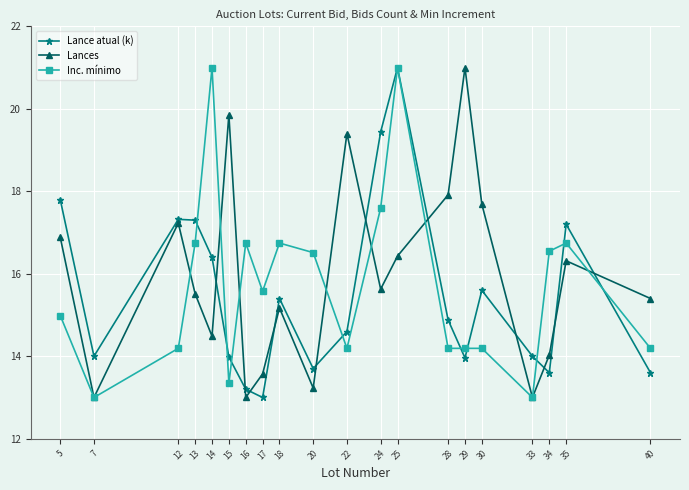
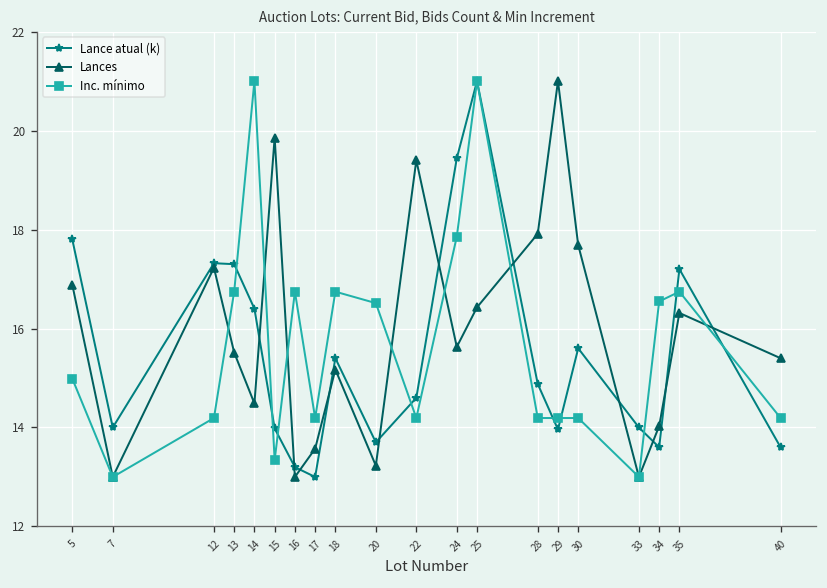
  {
    "Inc. mínimo": {
      "5": 15.0,
      "12": 14.2,
      "13": 16.7,
      "14": 21.0,
      "15": 13.3,
      "16": 16.7,
-     "17": 15.6,
+     "17": 14.2,
      "18": 16.7,
      "20": 16.5,
      "22": 14.2,
-     "24": 17.6,
+     "24": 17.9,
      "28": 14.2,
      "29": 14.2,
      "30": 14.2,
      "34": 16.5,
      "35": 16.7,
      "40": 14.2
    }
  }
